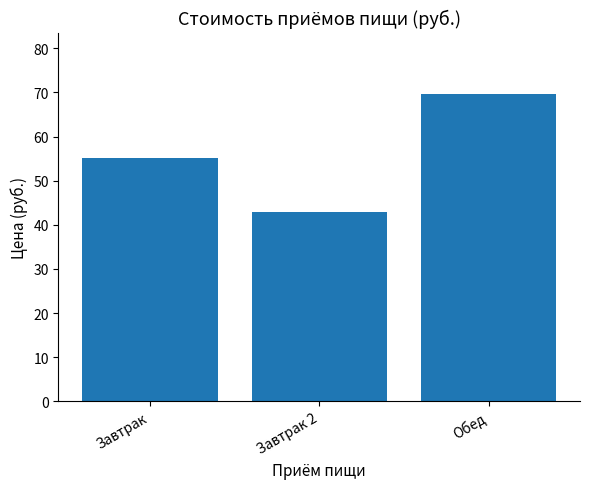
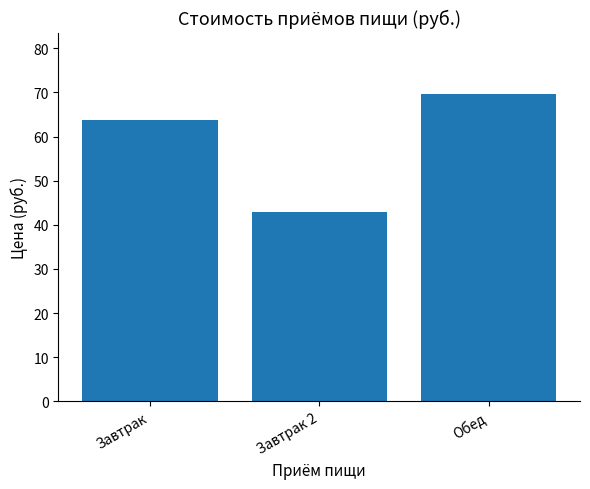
  {
-   "Завтрак": 55,
+   "Завтрак": 64,
    "Завтрак 2": 43,
    "Обед": 70
  }
